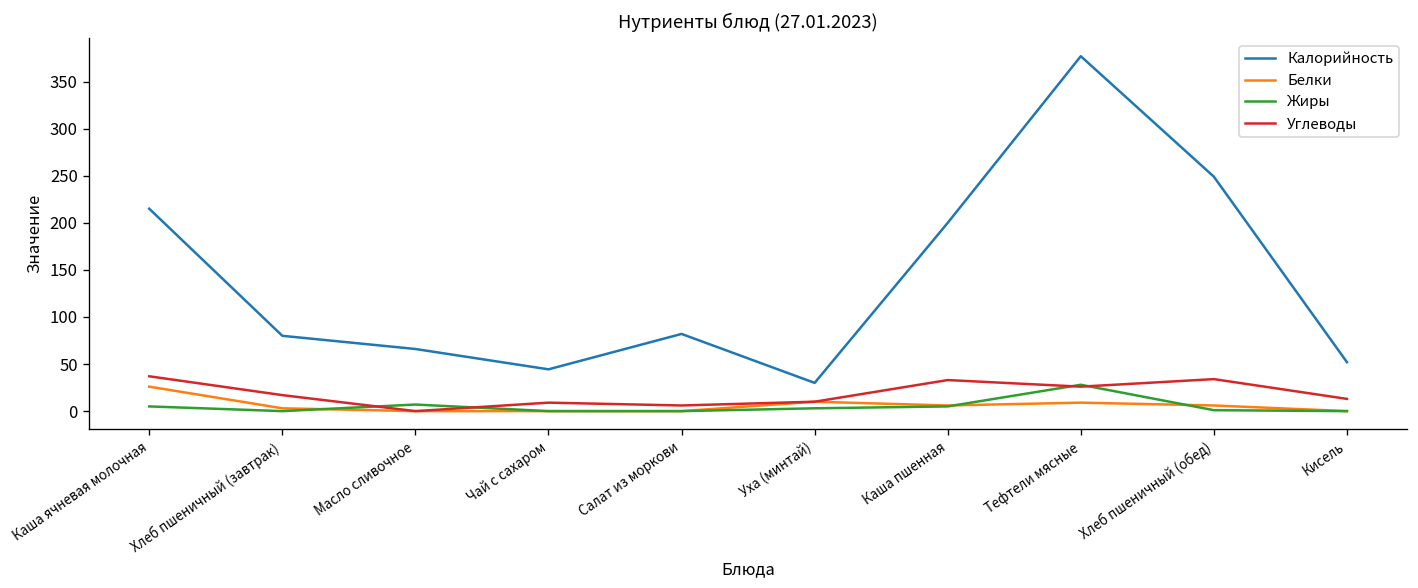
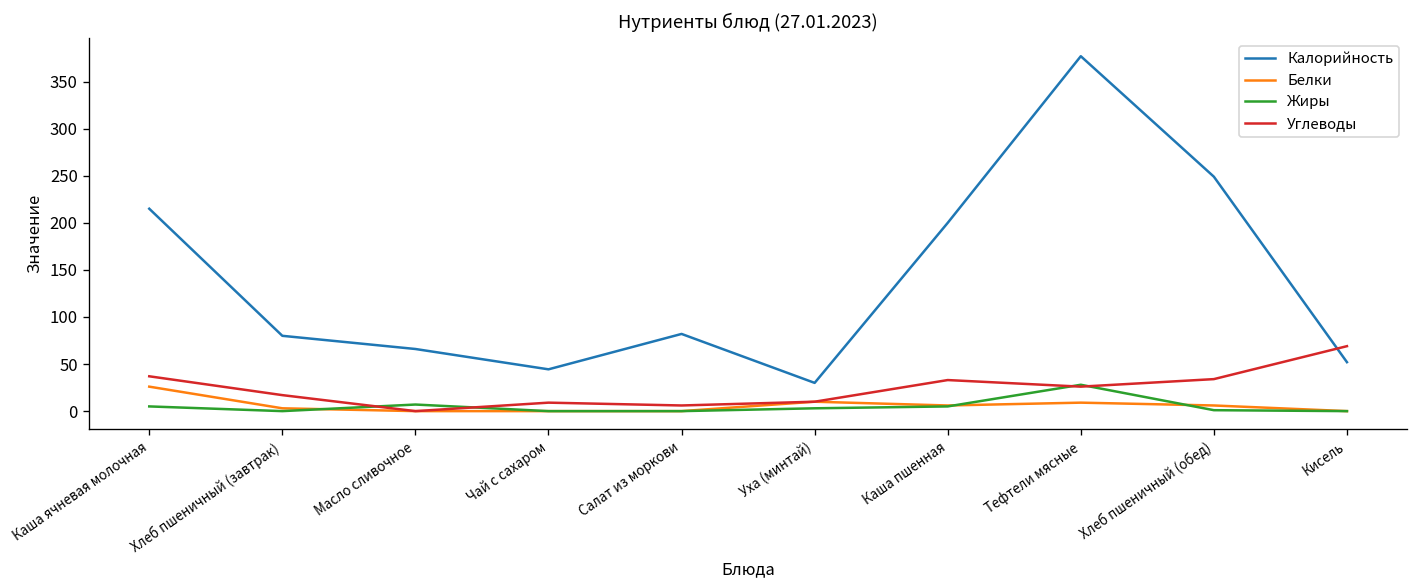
  {
    "Калорийность": {
      "Каша ячневая молочная": 220,
      "Хлеб пшеничный (завтрак)": 80,
      "Масло сливочное": 70,
      "Чай с сахаром": 40,
      "Салат из моркови": 80,
      "Уха (минтай)": 30,
      "Каша пшенная": 200,
      "Тефтели мясные": 380,
      "Хлеб пшеничный (обед)": 250,
      "Кисель": 50
    },
    "Белки": {
      "Каша ячневая молочная": 30,
      "Тефтели мясные": 10,
      "Хлеб пшеничный (обед)": 10
    },
    "Жиры": {
      "Каша ячневая молочная": 10,
      "Масло сливочное": 10,
      "Уха (минтай)": 0,
      "Хлеб пшеничный (обед)": 0
    },
    "Углеводы": {
      "Каша ячневая молочная": 40,
      "Хлеб пшеничный (завтрак)": 20,
      "Чай с сахаром": 10,
      "Салат из моркови": 10,
      "Каша пшенная": 30,
      "Хлеб пшеничный (обед)": 30,
-     "Кисель": 10
+     "Кисель": 70
    }
  }
